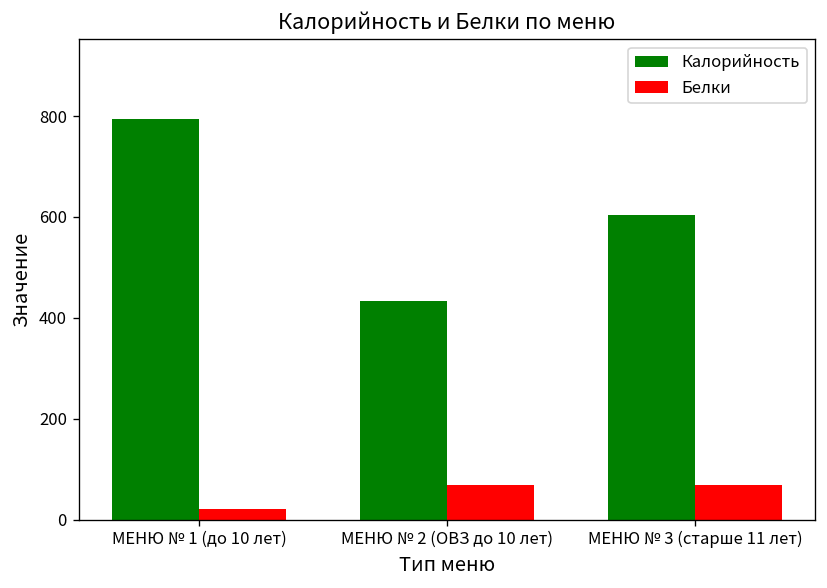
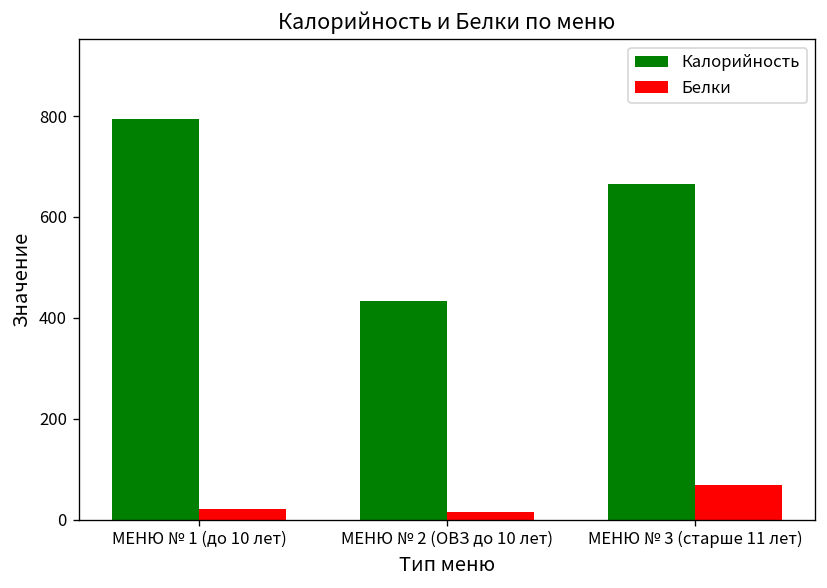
  {
    "Калорийность": {
      "МЕНЮ № 1 (до 10 лет)": 790,
      "МЕНЮ № 2 (ОВЗ до 10 лет)": 430,
-     "МЕНЮ № 3 (старше 11 лет)": 600
+     "МЕНЮ № 3 (старше 11 лет)": 670
    },
    "Белки": {
      "МЕНЮ № 1 (до 10 лет)": 20,
-     "МЕНЮ № 2 (ОВЗ до 10 лет)": 70,
+     "МЕНЮ № 2 (ОВЗ до 10 лет)": 20,
      "МЕНЮ № 3 (старше 11 лет)": 70
    }
  }
